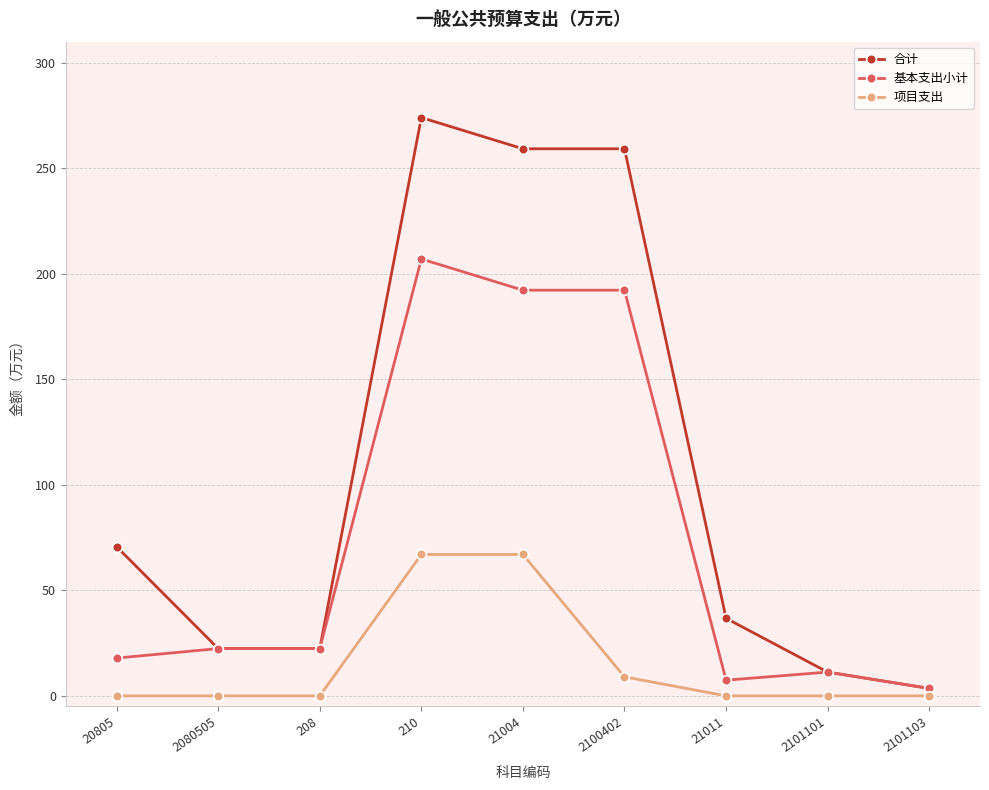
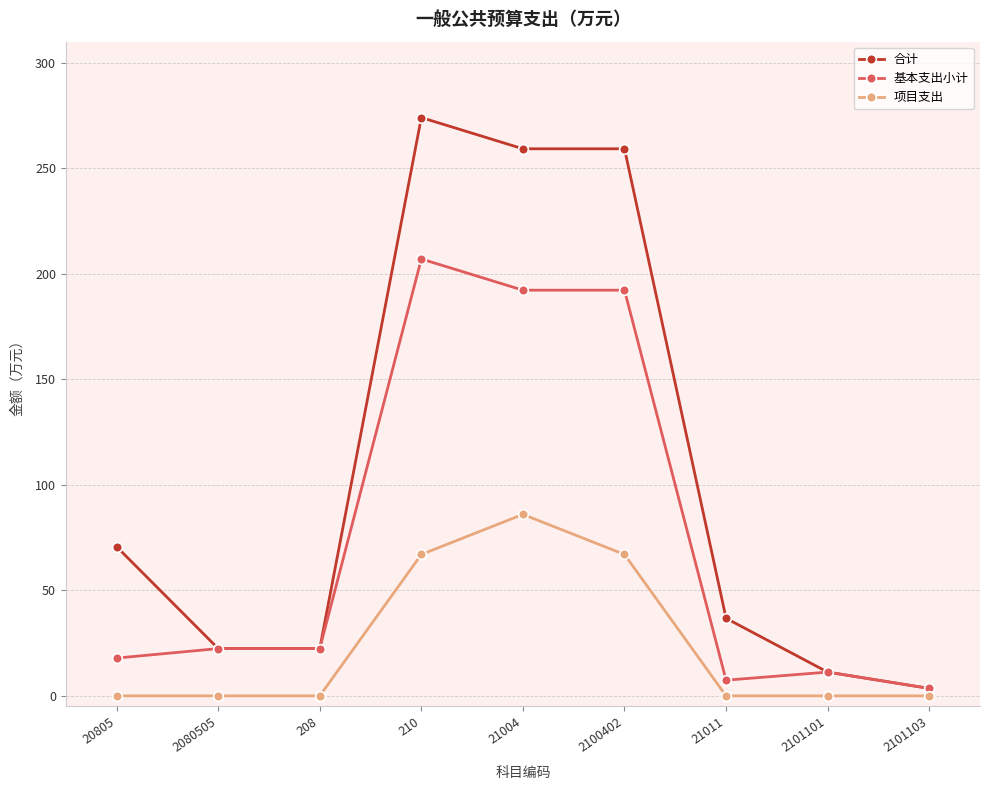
  {
    "合计": {
      "20805": 71,
      "210": 274,
      "21004": 259,
      "2100402": 259,
      "21011": 37
    },
    "基本支出小计": {
      "20805": 18,
      "210": 207,
      "21004": 192,
      "2100402": 192,
      "21011": 7
    },
    "项目支出": {
      "20805": 0,
      "2080505": 0,
      "208": 0,
      "210": 67,
-     "21004": 67,
-     "2100402": 9,
+     "21004": 86,
+     "2100402": 67,
      "21011": 0,
      "2101101": 0,
      "2101103": 0
    }
  }
